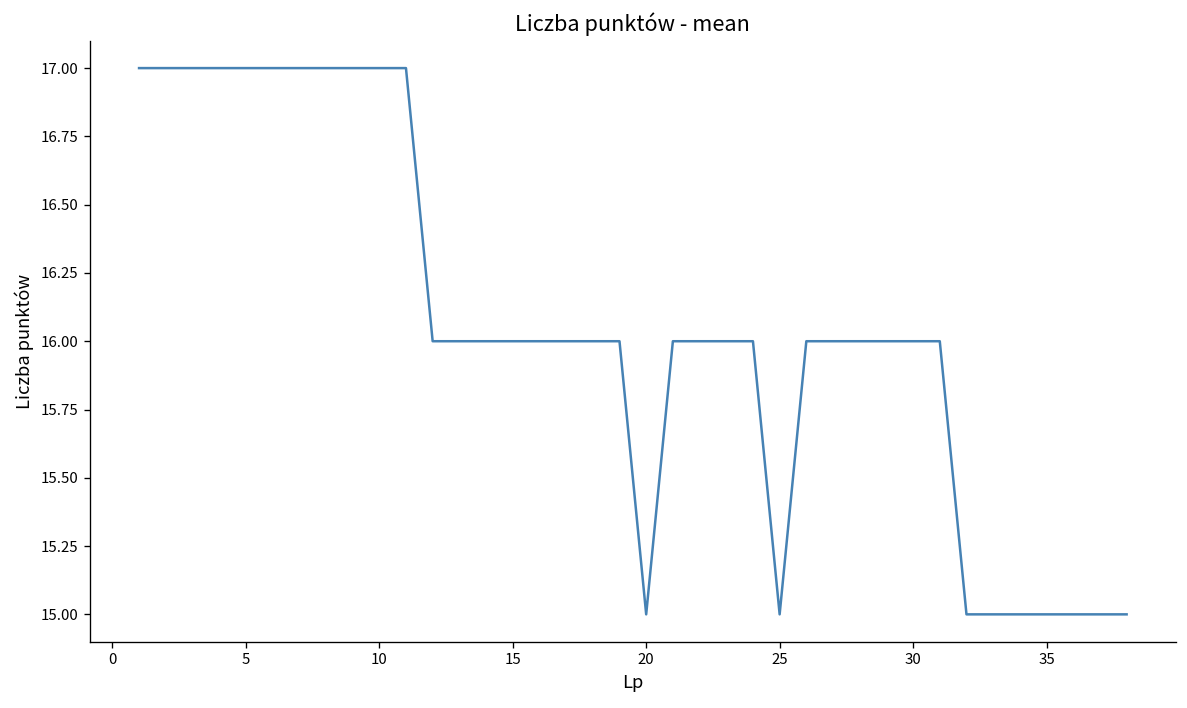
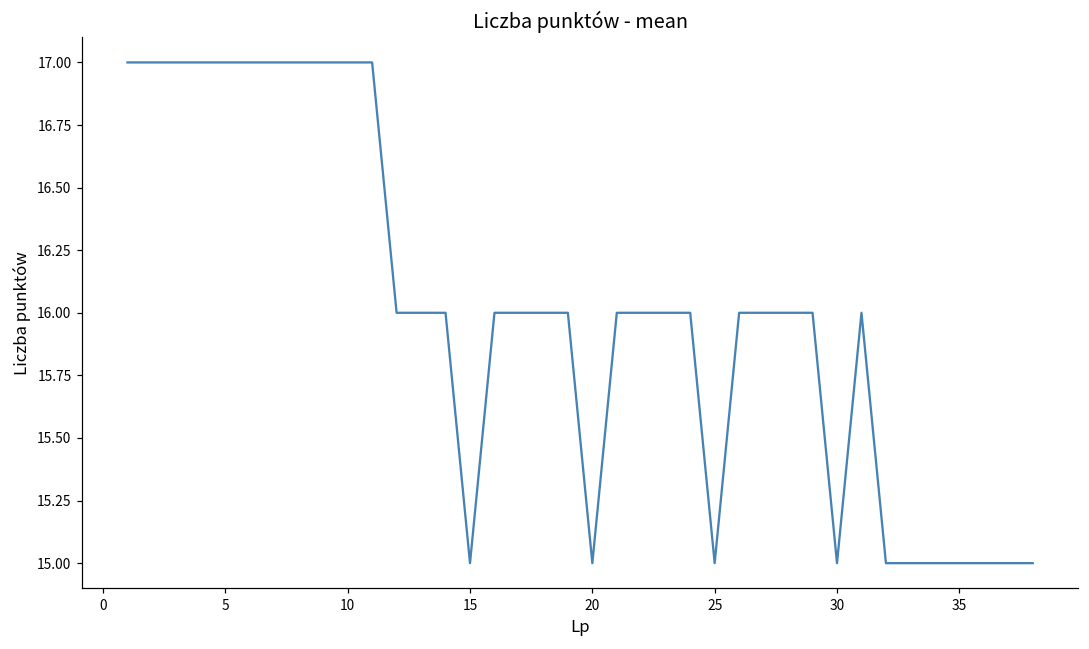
  {
    "5": 17,
    "10": 17,
-   "15": 16,
+   "15": 15,
    "20": 15,
    "25": 15,
-   "30": 16,
+   "30": 15,
    "35": 15
  }
